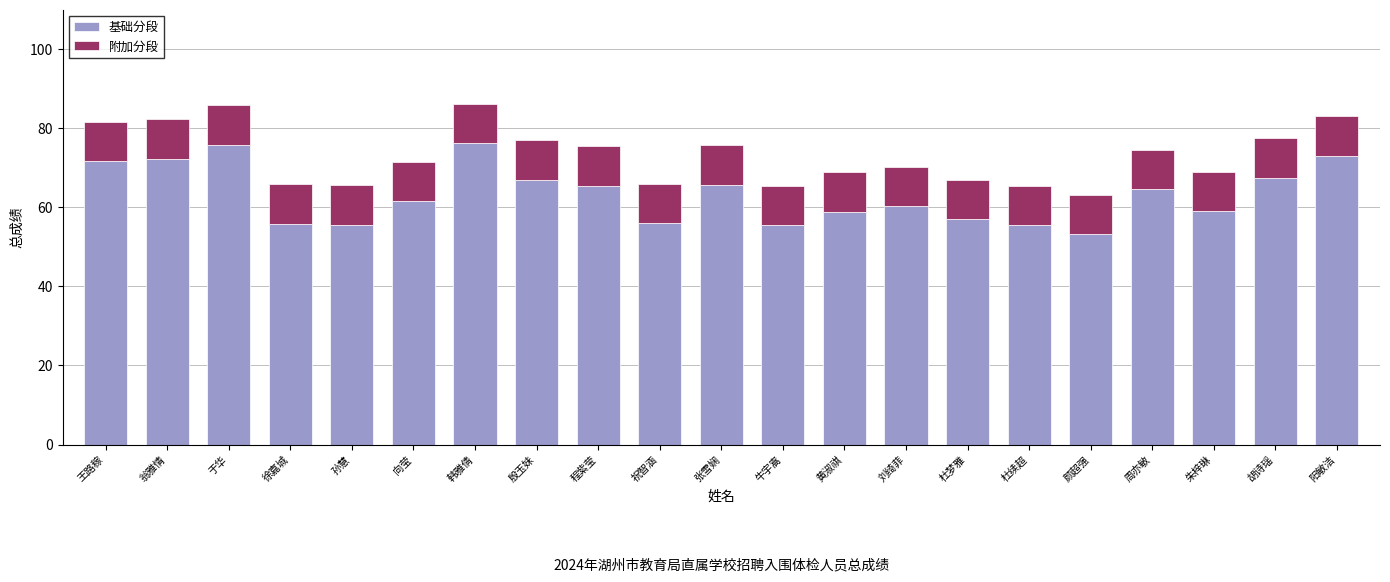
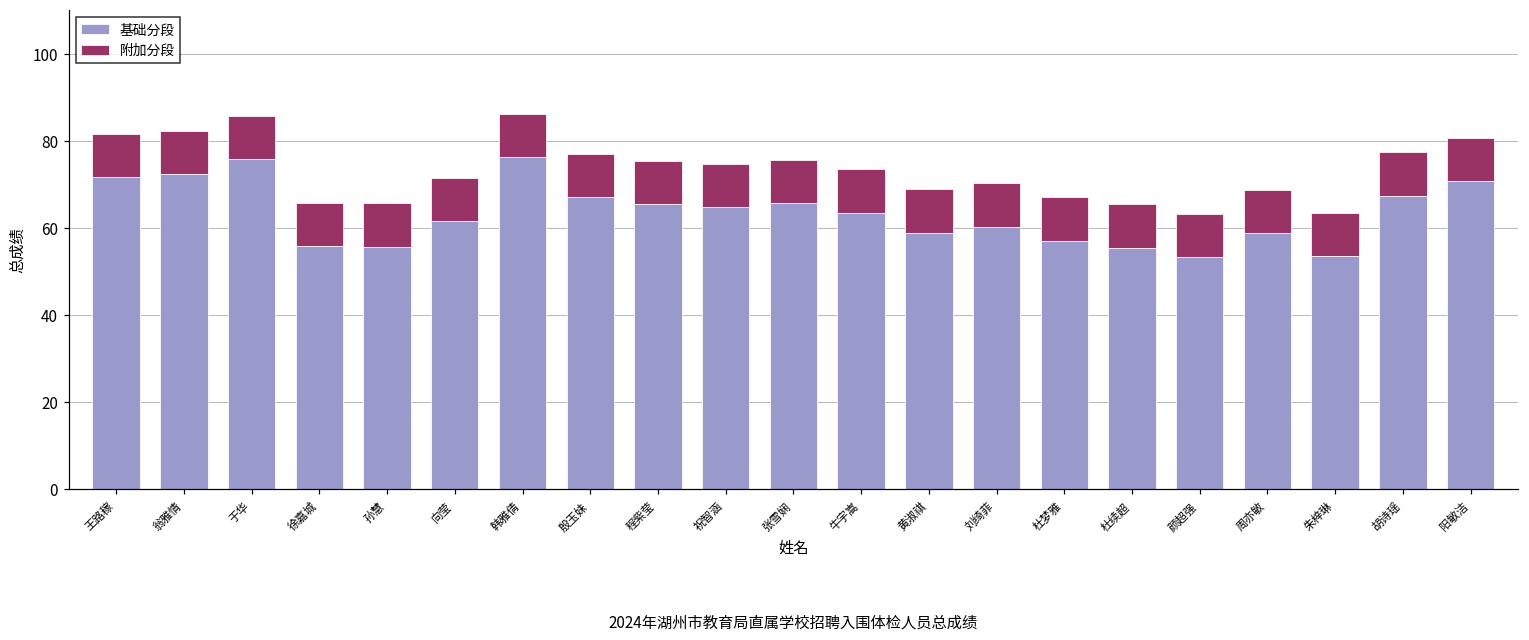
  {
    "基础分段": {
      "王路稼": 72,
      "翁雅情": 72,
      "于华": 76,
      "徐嘉城": 56,
      "孙慧": 56,
      "向莹": 62,
      "韩雅倩": 76,
      "殷玉妹": 67,
      "程紫莹": 65,
-     "祝智涵": 56,
+     "祝智涵": 65,
      "张雪娴": 66,
-     "牛宇嵩": 55,
+     "牛宇嵩": 64,
      "黄淑祺": 59,
      "刘绮菲": 60,
      "杜梦雅": 57,
      "杜续超": 55,
      "颜超强": 53,
-     "周亦敏": 65,
-     "朱梓琳": 59,
+     "周亦敏": 59,
+     "朱梓琳": 54,
      "胡诗瑶": 67,
-     "阳敏洁": 73
+     "阳敏洁": 71
    }
  }
